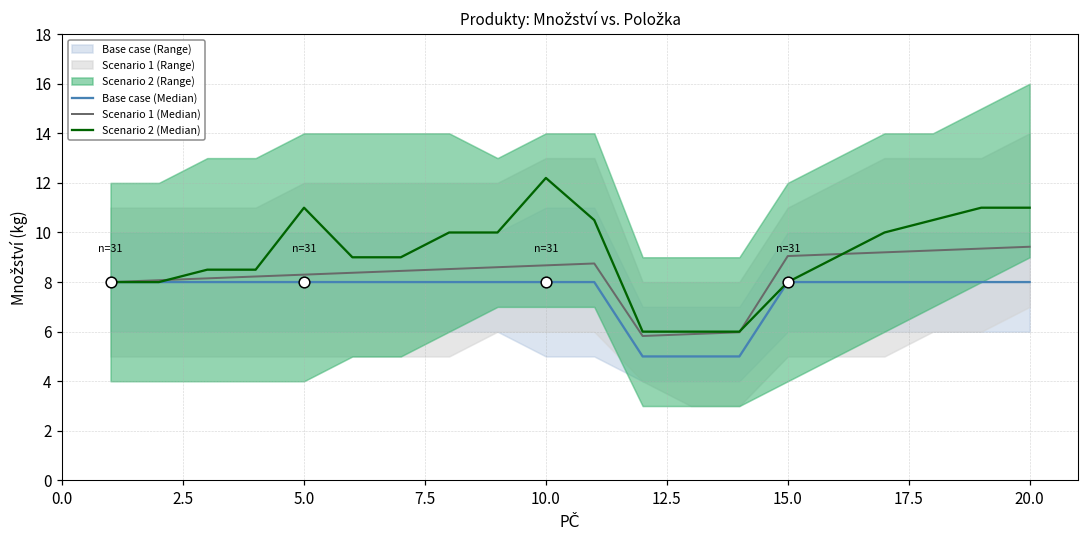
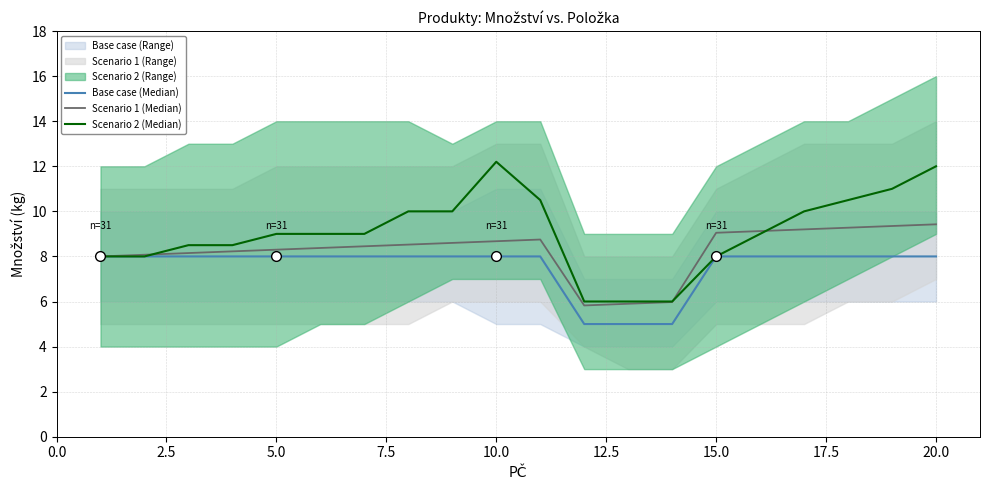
  {
    "Scenario 1 (Median)": {
      "5.0": 8.3,
      "20.0": 9.4
    },
    "Scenario 2 (Median)": {
-     "5.0": 11,
+     "5.0": 9,
      "10.0": 12.2,
-     "20.0": 11
+     "20.0": 12
    }
  }
